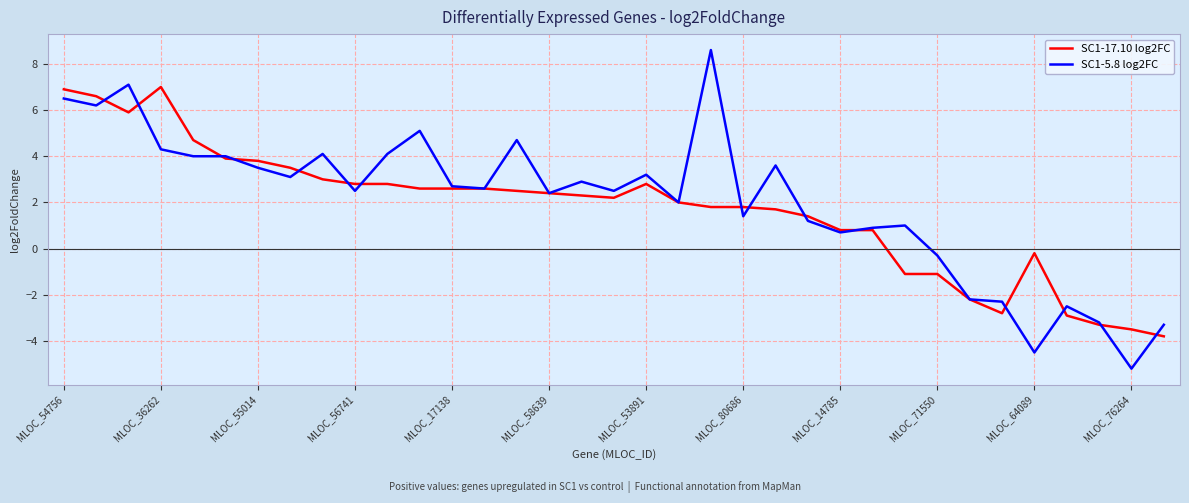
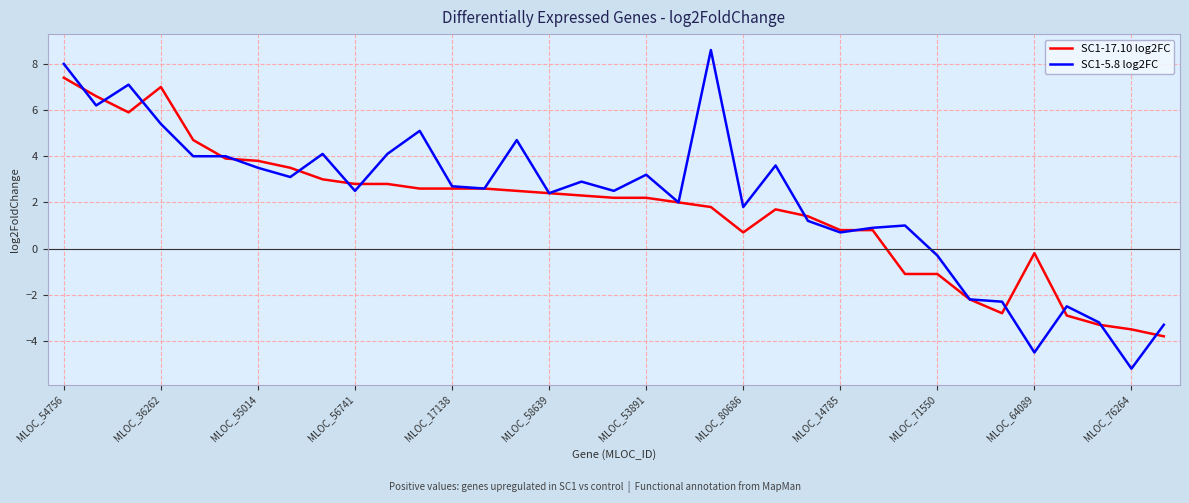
  {
    "SC1-17.10 log2FC": {
-     "MLOC_54756": 6.9,
+     "MLOC_54756": 7.4,
      "MLOC_36262": 7.0,
      "MLOC_55014": 3.8,
      "MLOC_56741": 2.8,
-     "MLOC_53891": 2.8,
-     "MLOC_80686": 1.8,
+     "MLOC_53891": 2.2,
+     "MLOC_80686": 0.7,
      "MLOC_71550": -1.1,
      "MLOC_64089": -0.2,
      "MLOC_76264": -3.5
    },
    "SC1-5.8 log2FC": {
-     "MLOC_54756": 6.5,
-     "MLOC_36262": 4.3,
+     "MLOC_54756": 8.0,
+     "MLOC_36262": 5.4,
      "MLOC_55014": 3.5,
      "MLOC_56741": 2.5,
      "MLOC_53891": 3.2,
-     "MLOC_80686": 1.4,
+     "MLOC_80686": 1.8,
      "MLOC_71550": -0.3,
      "MLOC_64089": -4.5,
      "MLOC_76264": -5.2
    }
  }
